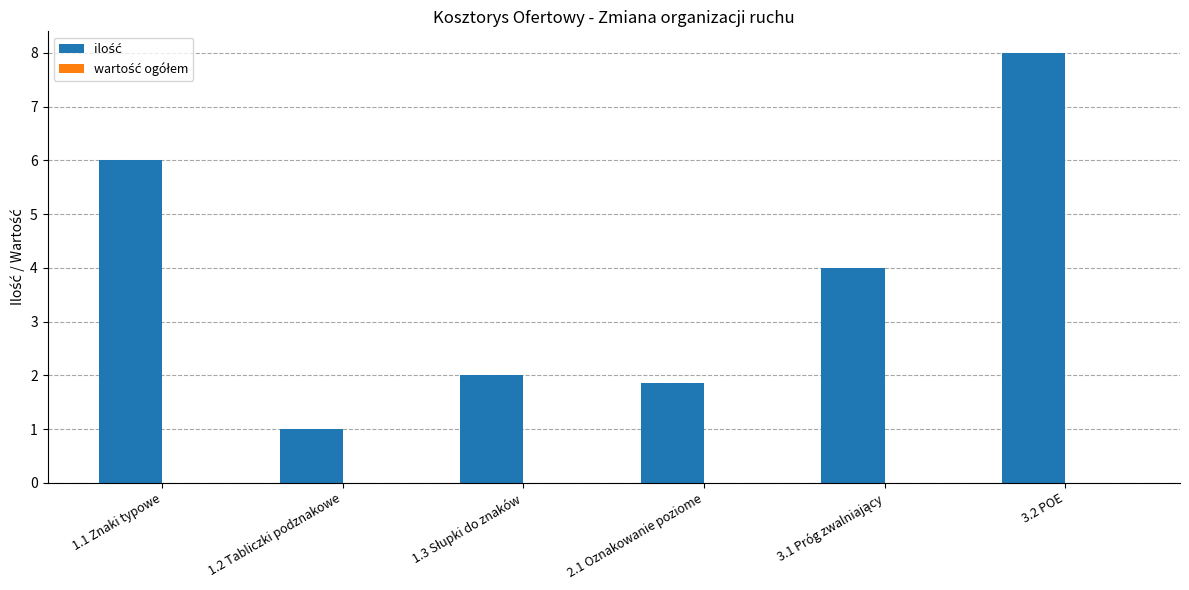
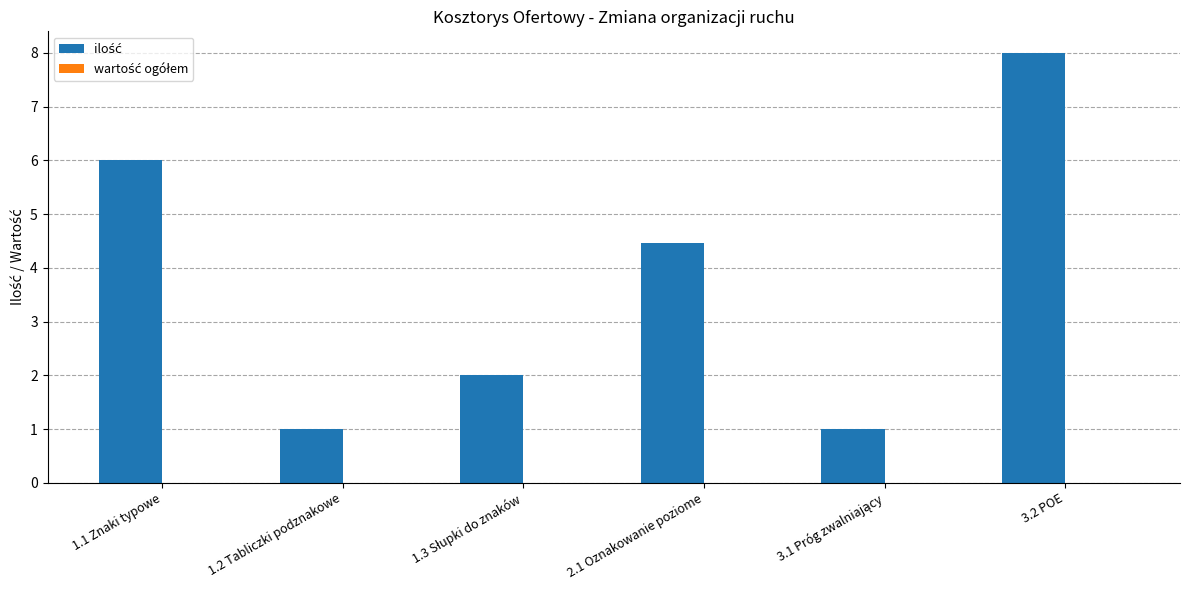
  {
    "ilość": {
      "1.1 Znaki typowe": 6.0,
      "1.2 Tabliczki podznakowe": 1.0,
      "1.3 Słupki do znaków": 2.0,
-     "2.1 Oznakowanie poziome": 1.9,
-     "3.1 Próg zwalniający": 4,
+     "2.1 Oznakowanie poziome": 4.5,
+     "3.1 Próg zwalniający": 1,
      "3.2 POE": 8.0
    },
    "wartość ogółem": {
      "1.1 Znaki typowe": 0.0,
      "1.2 Tabliczki podznakowe": 0.0,
      "1.3 Słupki do znaków": 0.0,
      "2.1 Oznakowanie poziome": 0.0,
      "3.1 Próg zwalniający": 0.0,
      "3.2 POE": 0.0
    }
  }
